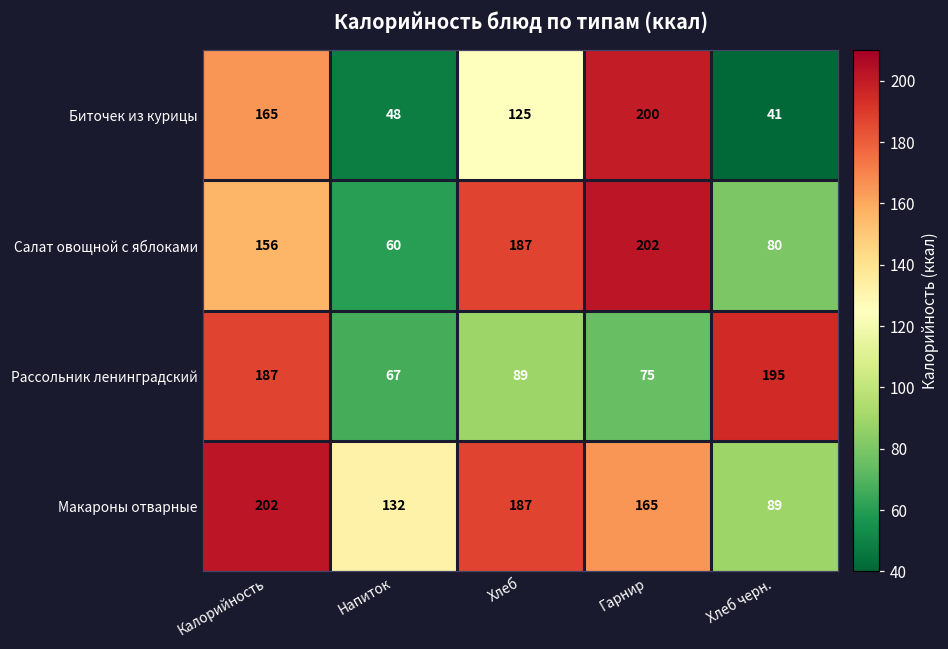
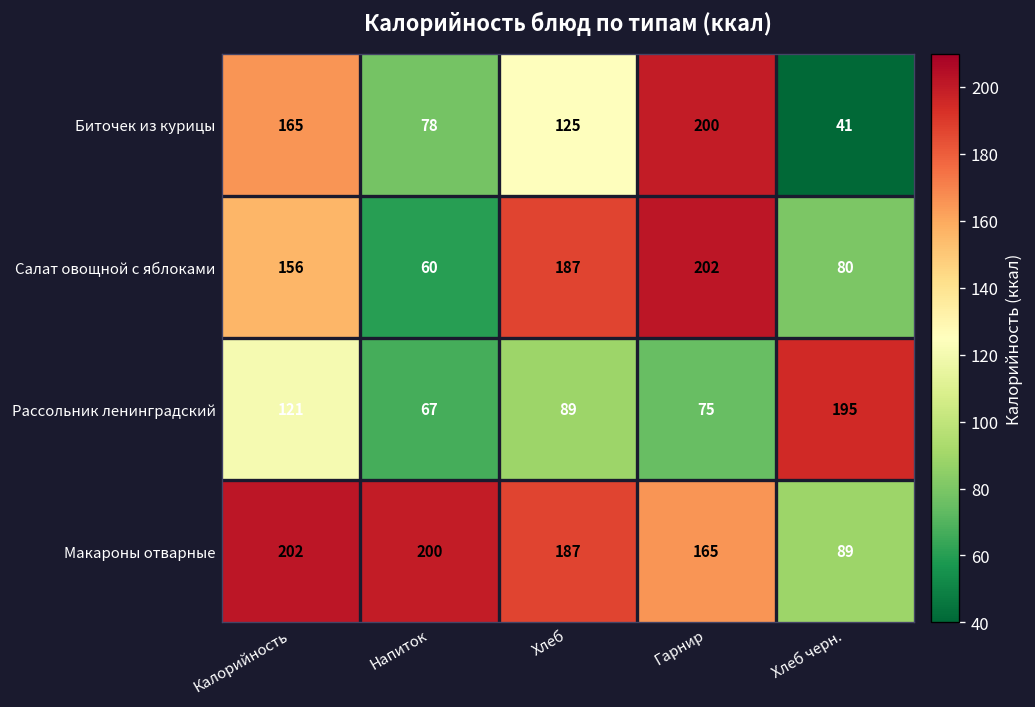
  {
    "Биточек из курицы": {
      "Калорийность": 165,
-     "Напиток": 48,
+     "Напиток": 78,
      "Хлеб": 125,
      "Гарнир": 200,
      "Хлеб черн.": 41
    },
    "Салат овощной с яблоками": {
      "Калорийность": 156,
      "Напиток": 60,
      "Хлеб": 187,
      "Гарнир": 202,
      "Хлеб черн.": 80
    },
    "Рассольник ленинградский": {
-     "Калорийность": 187,
+     "Калорийность": 121,
      "Напиток": 67,
      "Хлеб": 89,
      "Гарнир": 75,
      "Хлеб черн.": 195
    },
    "Макароны отварные": {
      "Калорийность": 202,
-     "Напиток": 132,
+     "Напиток": 200,
      "Хлеб": 187,
      "Гарнир": 165,
      "Хлеб черн.": 89
    }
  }
